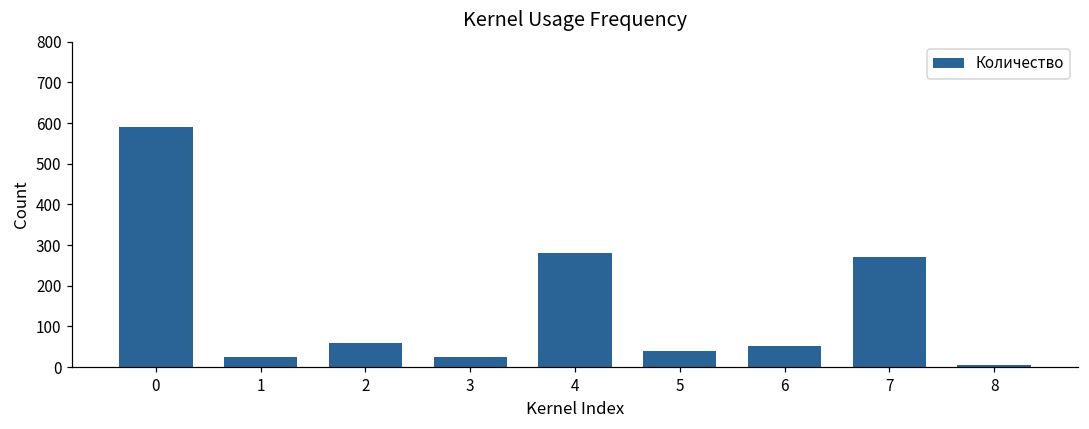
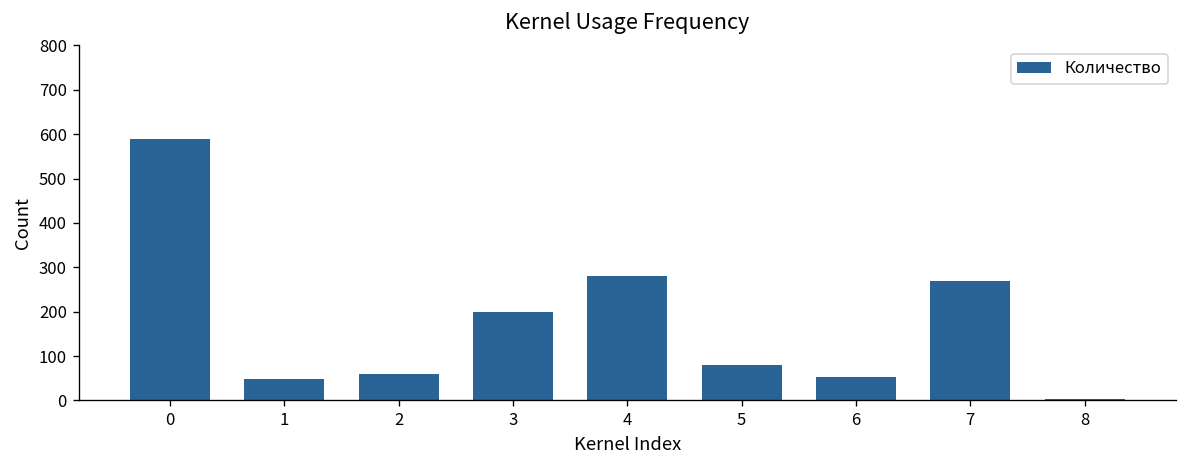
  {
    "0": 590,
-   "1": 20,
+   "1": 50,
    "2": 60,
-   "3": 20,
+   "3": 200,
    "4": 280,
-   "5": 40,
+   "5": 80,
    "6": 50,
    "7": 270
  }
